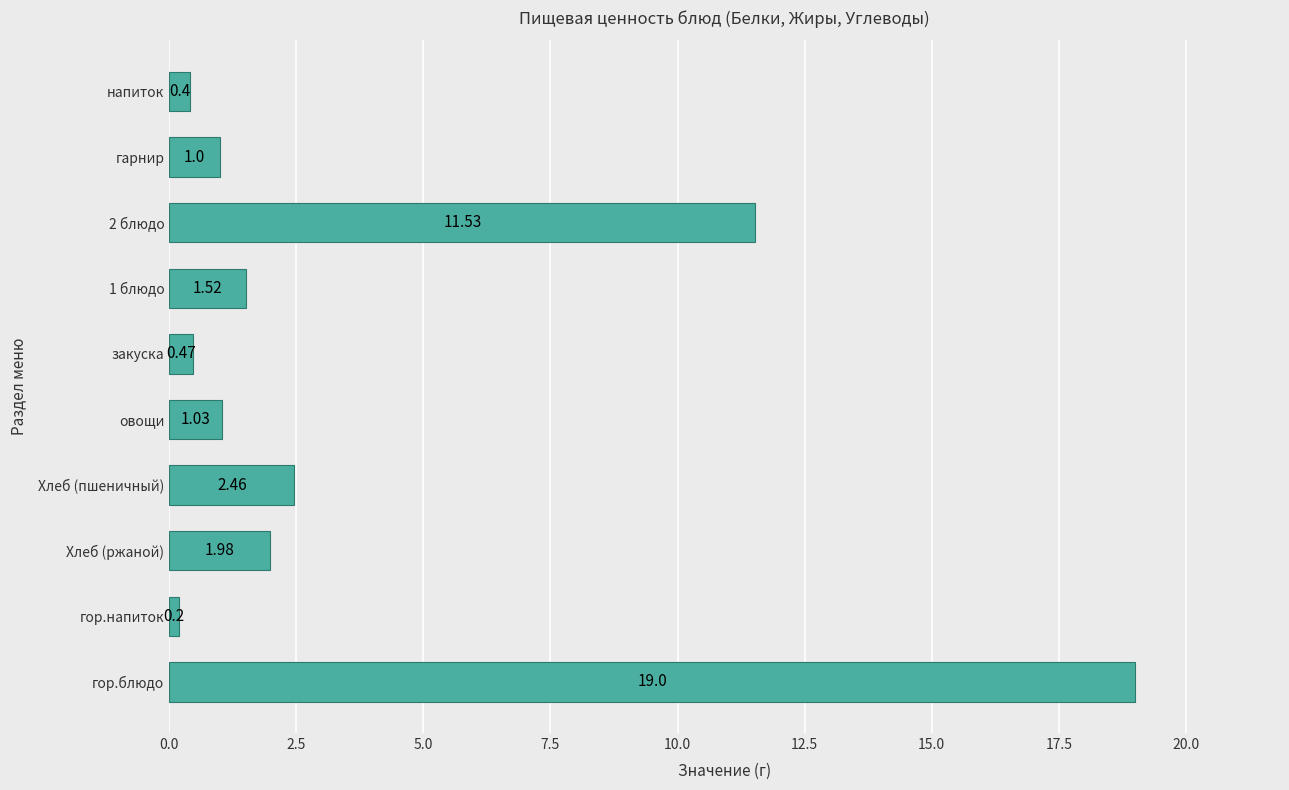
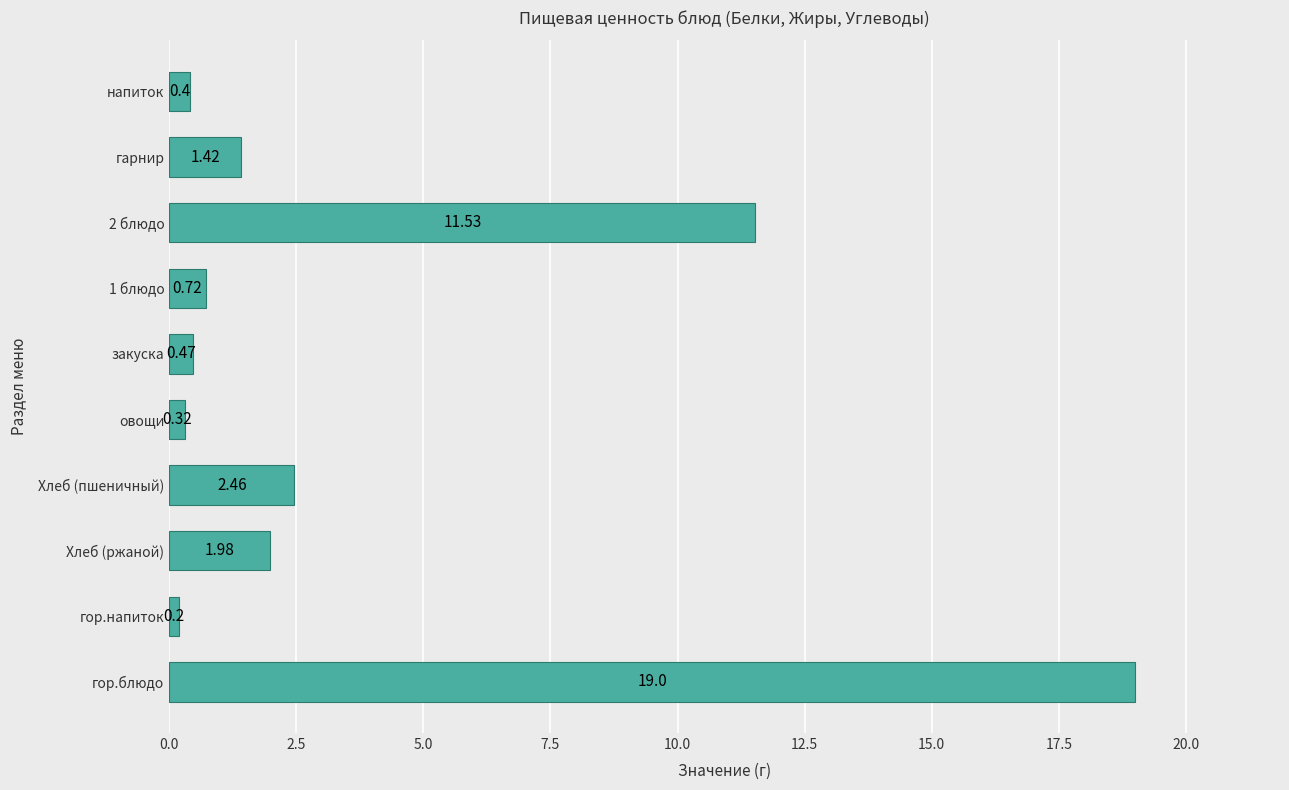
  {
    "напиток": 0.4,
-   "гарнир": 1.0,
+   "гарнир": 1.42,
    "2 блюдо": 11.53,
-   "1 блюдо": 1.52,
+   "1 блюдо": 0.72,
    "закуска": 0.47,
-   "овощи": 1.03,
+   "овощи": 0.32,
    "Хлеб (пшеничный)": 2.46,
    "Хлеб (ржаной)": 1.98,
    "гор.напиток": 0.2,
    "гор.блюдо": 19.0
  }
